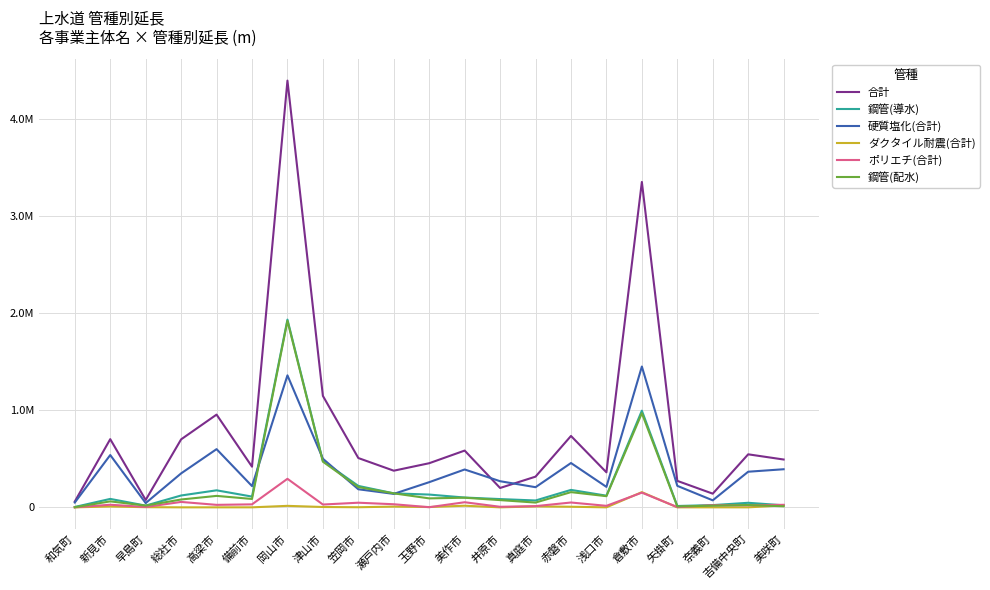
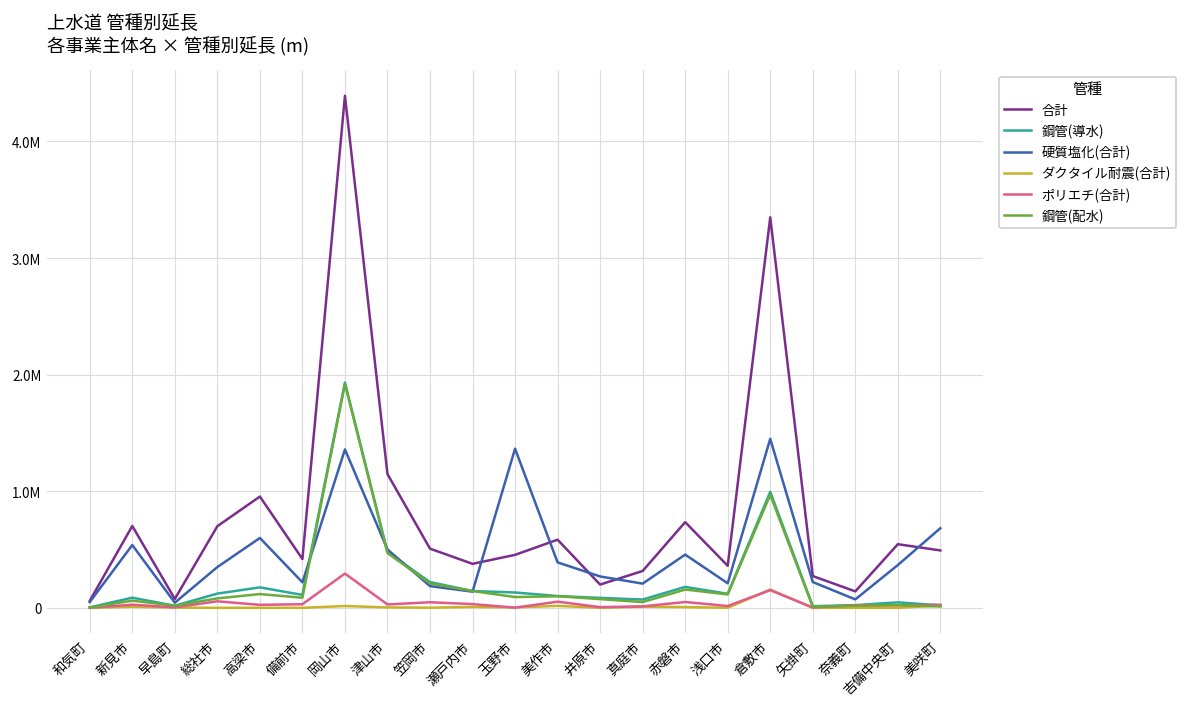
  {
    "合計": {
      "新見市": 700000,
      "早島町": 100000,
      "総社市": 700000,
      "高梁市": 1000000,
      "備前市": 400000,
      "岡山市": 4400000,
      "津山市": 1100000,
      "笠岡市": 500000,
      "瀬戸内市": 400000,
      "玉野市": 500000,
      "美作市": 600000,
      "井原市": 200000,
      "真庭市": 300000,
      "赤磐市": 700000,
      "浅口市": 400000,
      "倉敷市": 3300000,
      "矢掛町": 300000,
      "奈義町": 100000,
      "吉備中央町": 500000,
      "美咲町": 500000
    },
    "鋼管(導水)": {
      "総社市": 100000,
      "高梁市": 200000,
      "玉野市": 100000
    },
    "硬質塩化(合計)": {
      "新見市": 500000,
      "総社市": 300000,
      "高梁市": 600000,
      "備前市": 200000,
      "岡山市": 1400000,
-     "玉野市": 300000,
+     "玉野市": 1400000,
      "美作市": 400000,
      "井原市": 300000,
      "真庭市": 200000,
      "赤磐市": 500000,
      "浅口市": 200000,
      "倉敷市": 1400000,
      "矢掛町": 200000,
      "奈義町": 100000,
      "吉備中央町": 400000,
-     "美咲町": 400000
+     "美咲町": 700000
    },
    "ダクタイル耐震(合計)": {
      "総社市": 0,
      "備前市": 0,
      "岡山市": 0,
      "笠岡市": 0,
      "美作市": 0,
      "赤磐市": 0
    },
    "ポリエチ(合計)": {
      "備前市": 0,
      "岡山市": 300000,
      "笠岡市": 0,
      "美作市": 100000,
      "赤磐市": 0
    },
    "鋼管(配水)": {
      "高梁市": 100000,
      "玉野市": 100000
    }
  }
